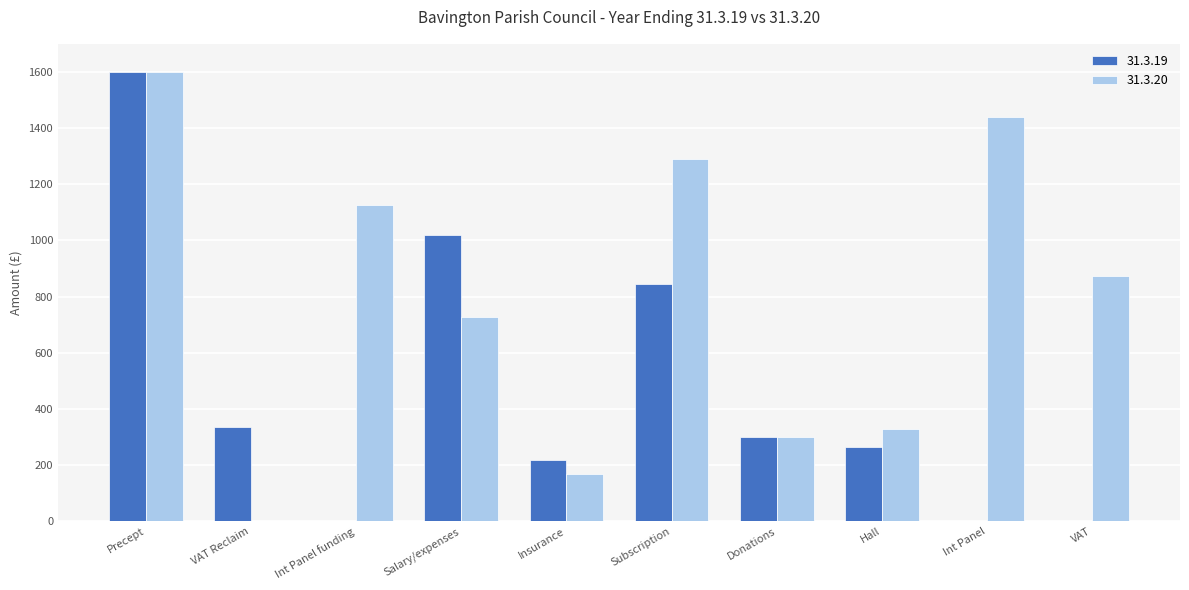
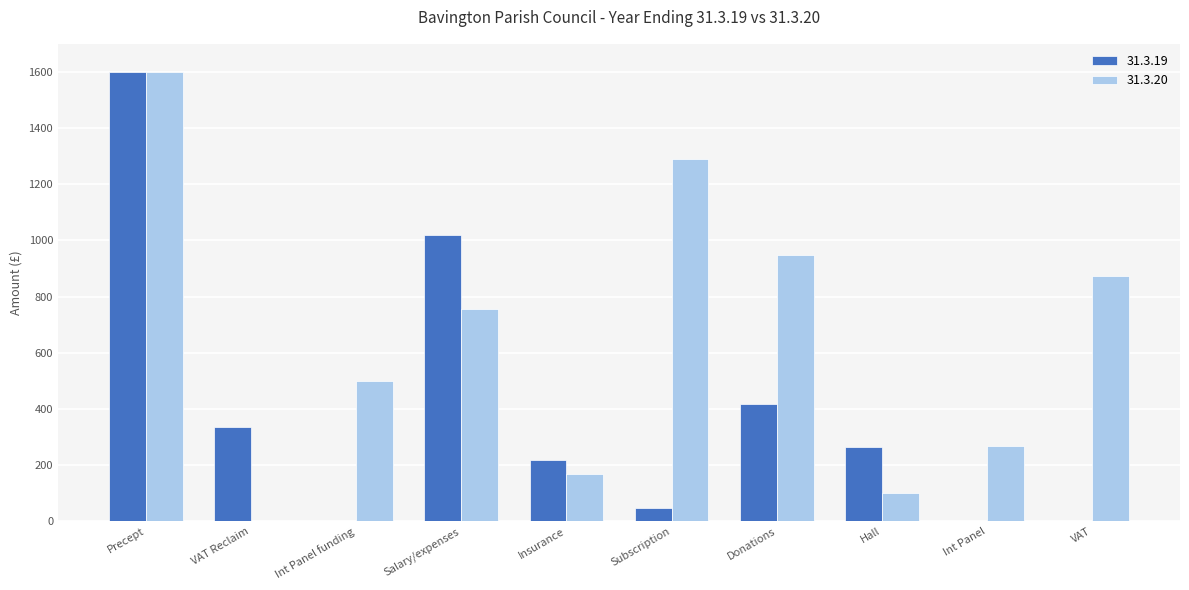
  {
    "31.3.19": {
      "Precept": 1600,
      "VAT Reclaim": 330,
      "Int Panel funding": 0,
      "Salary/expenses": 1020,
      "Insurance": 220,
-     "Subscription": 850,
-     "Donations": 300,
+     "Subscription": 50,
+     "Donations": 420,
      "Hall": 260,
      "Int Panel": 0,
      "VAT": 0
    },
    "31.3.20": {
      "Precept": 1600,
      "VAT Reclaim": 0,
-     "Int Panel funding": 1130,
-     "Salary/expenses": 730,
+     "Int Panel funding": 500,
+     "Salary/expenses": 760,
      "Insurance": 170,
      "Subscription": 1290,
-     "Donations": 300,
-     "Hall": 330,
-     "Int Panel": 1440,
+     "Donations": 950,
+     "Hall": 100,
+     "Int Panel": 270,
      "VAT": 880
    }
  }
